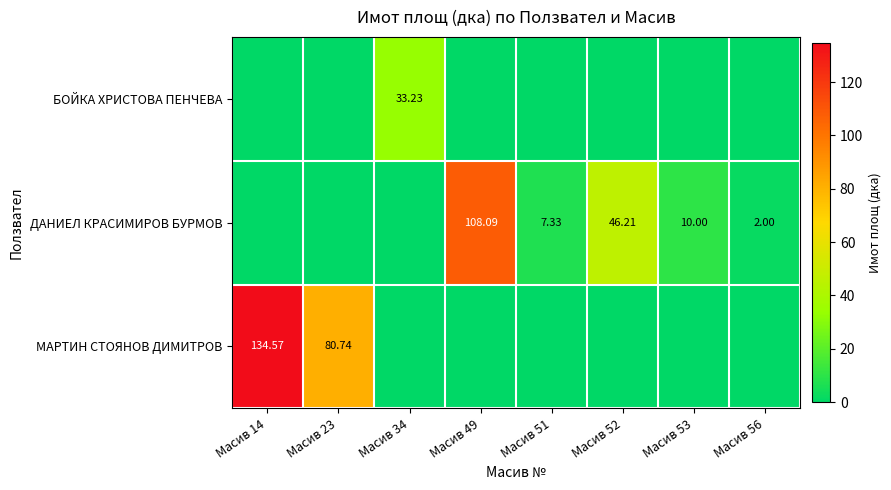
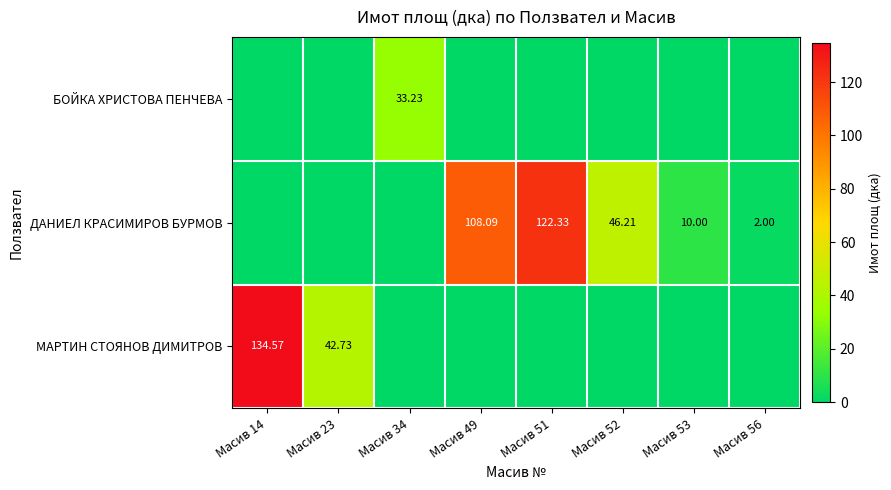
  {
    "БОЙКА ХРИСТОВА ПЕНЧЕВА": {
      "Масив 34": 33.23
    },
    "ДАНИЕЛ КРАСИМИРОВ БУРМОВ": {
      "Масив 49": 108.09,
-     "Масив 51": 7.33,
+     "Масив 51": 122.33,
      "Масив 52": 46.21,
      "Масив 53": 10.00,
      "Масив 56": 2.00
    },
    "МАРТИН СТОЯНОВ ДИМИТРОВ": {
      "Масив 14": 134.57,
-     "Масив 23": 80.74
+     "Масив 23": 42.73
    }
  }
